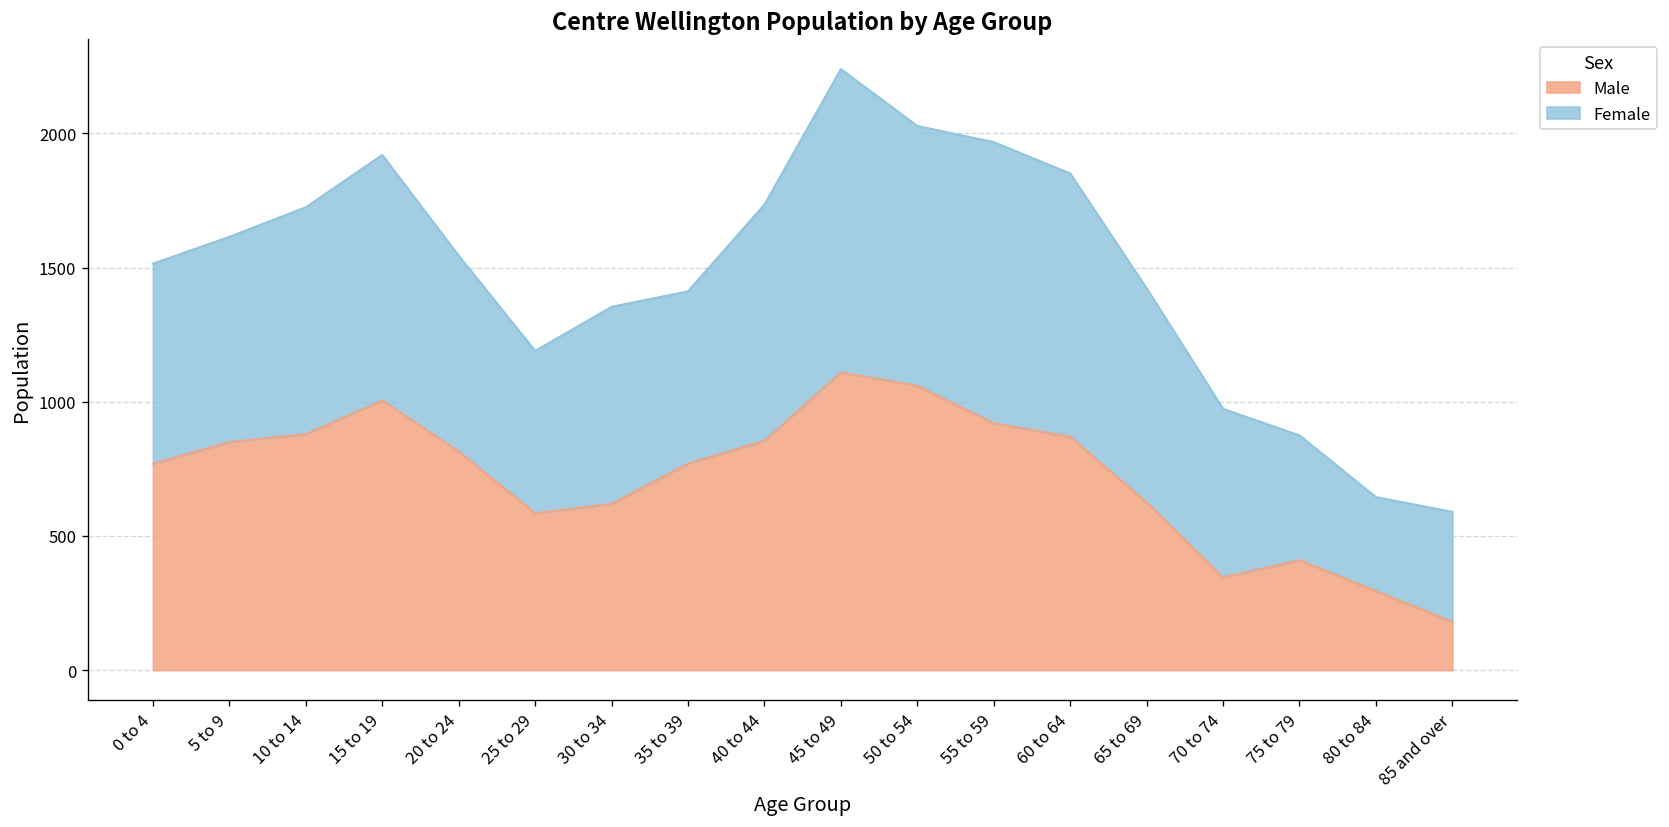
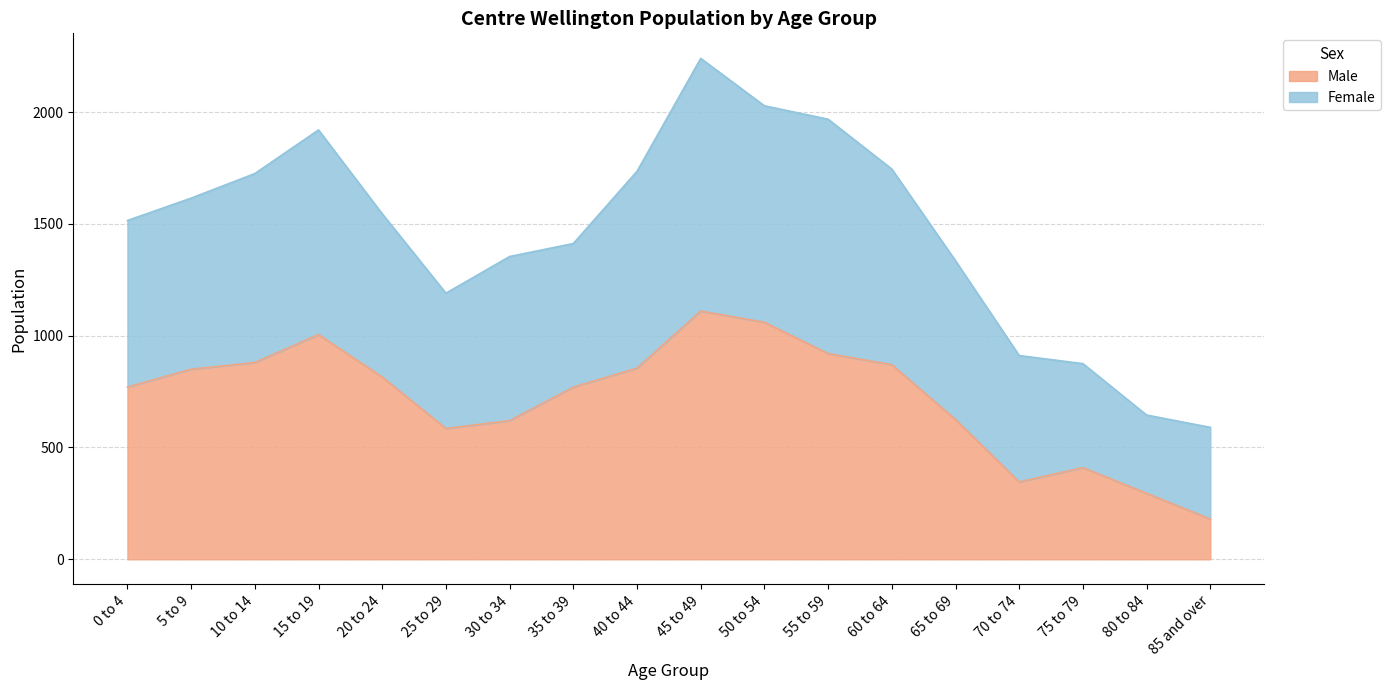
  {
    "Male": {
      "0 to 4": 770,
      "5 to 9": 850,
      "10 to 14": 880,
      "15 to 19": 1010,
      "20 to 24": 820,
      "25 to 29": 590,
      "30 to 34": 620,
      "35 to 39": 770,
      "40 to 44": 860,
      "45 to 49": 1110,
      "50 to 54": 1060,
      "55 to 59": 920,
      "60 to 64": 870,
      "65 to 69": 630,
      "70 to 74": 350,
      "75 to 79": 410,
      "80 to 84": 300,
      "85 and over": 180
    },
    "Female": {
      "0 to 4": 750,
      "5 to 9": 770,
      "10 to 14": 850,
      "15 to 19": 920,
      "20 to 24": 730,
      "25 to 29": 610,
      "30 to 34": 730,
      "35 to 39": 640,
      "40 to 44": 880,
      "45 to 49": 1130,
      "50 to 54": 970,
      "55 to 59": 1050,
-     "60 to 64": 980,
-     "65 to 69": 800,
-     "70 to 74": 630,
+     "60 to 64": 880,
+     "65 to 69": 710,
+     "70 to 74": 570,
      "75 to 79": 470,
      "80 to 84": 350,
      "85 and over": 410
    }
  }
